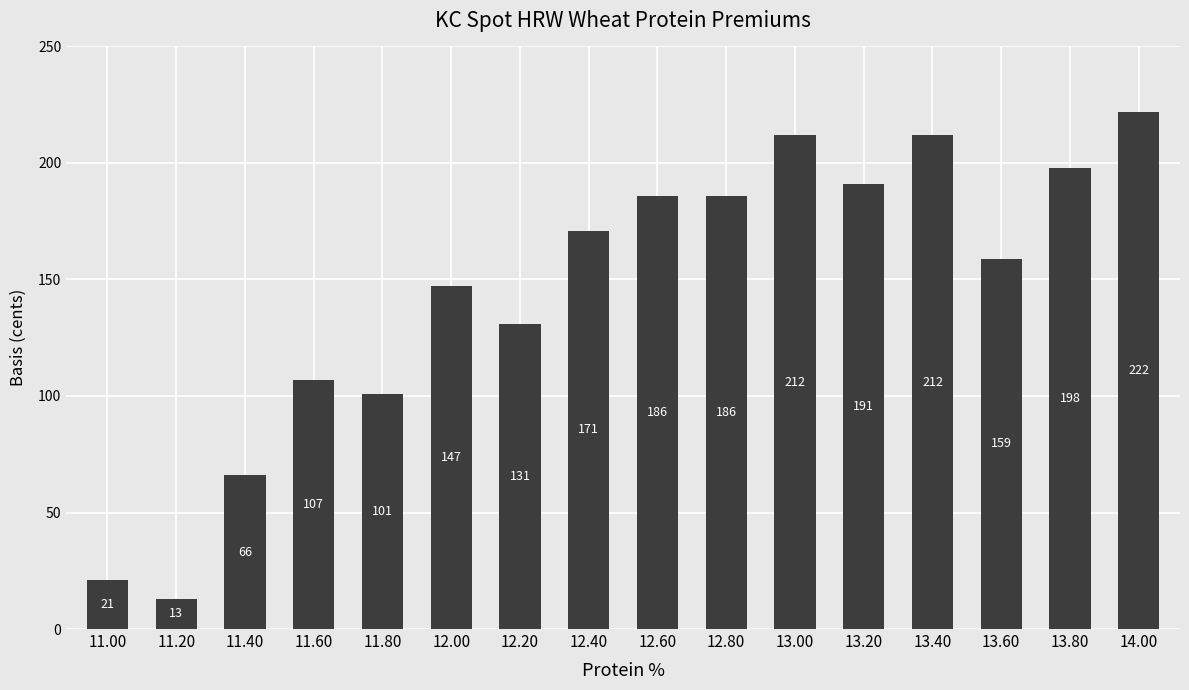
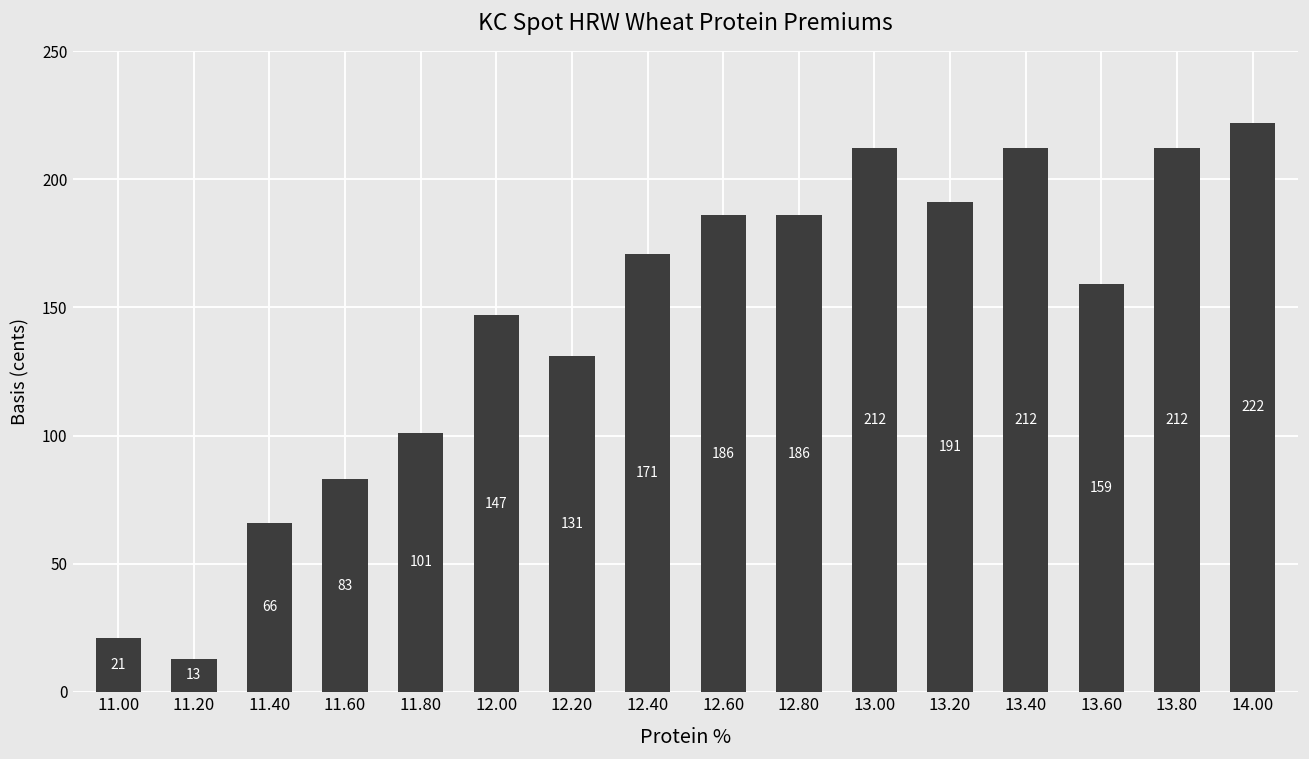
  {
    "11.00": 21,
    "11.20": 13,
    "11.40": 66,
-   "11.60": 107,
+   "11.60": 83,
    "11.80": 101,
    "12.00": 147,
    "12.20": 131,
    "12.40": 171,
    "12.60": 186,
    "12.80": 186,
    "13.00": 212,
    "13.20": 191,
    "13.40": 212,
    "13.60": 159,
-   "13.80": 198,
+   "13.80": 212,
    "14.00": 222
  }
